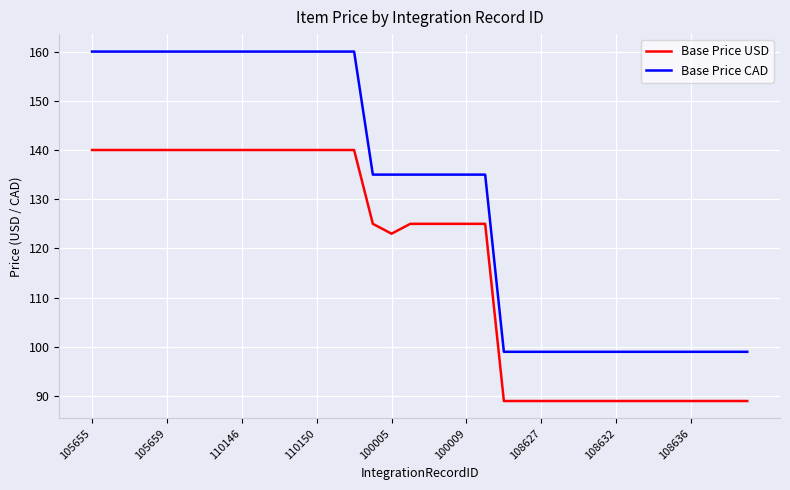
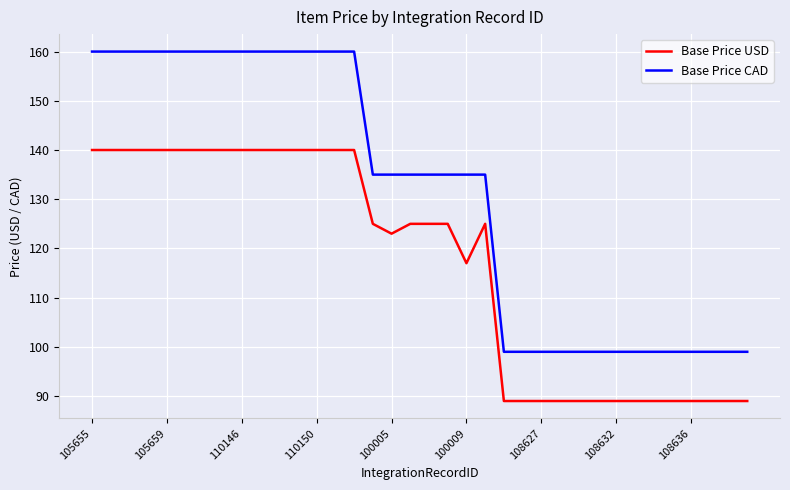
  {
    "Base Price USD": {
      "105655": 140,
      "105659": 140,
      "110146": 140,
      "110150": 140,
      "100005": 123,
-     "100009": 125,
+     "100009": 117,
      "108627": 89,
      "108632": 89,
      "108636": 89
    },
    "Base Price CAD": {
      "105655": 160,
      "105659": 160,
      "110146": 160,
      "110150": 160,
      "100005": 135,
      "100009": 135,
      "108627": 99,
      "108632": 99,
      "108636": 99
    }
  }
